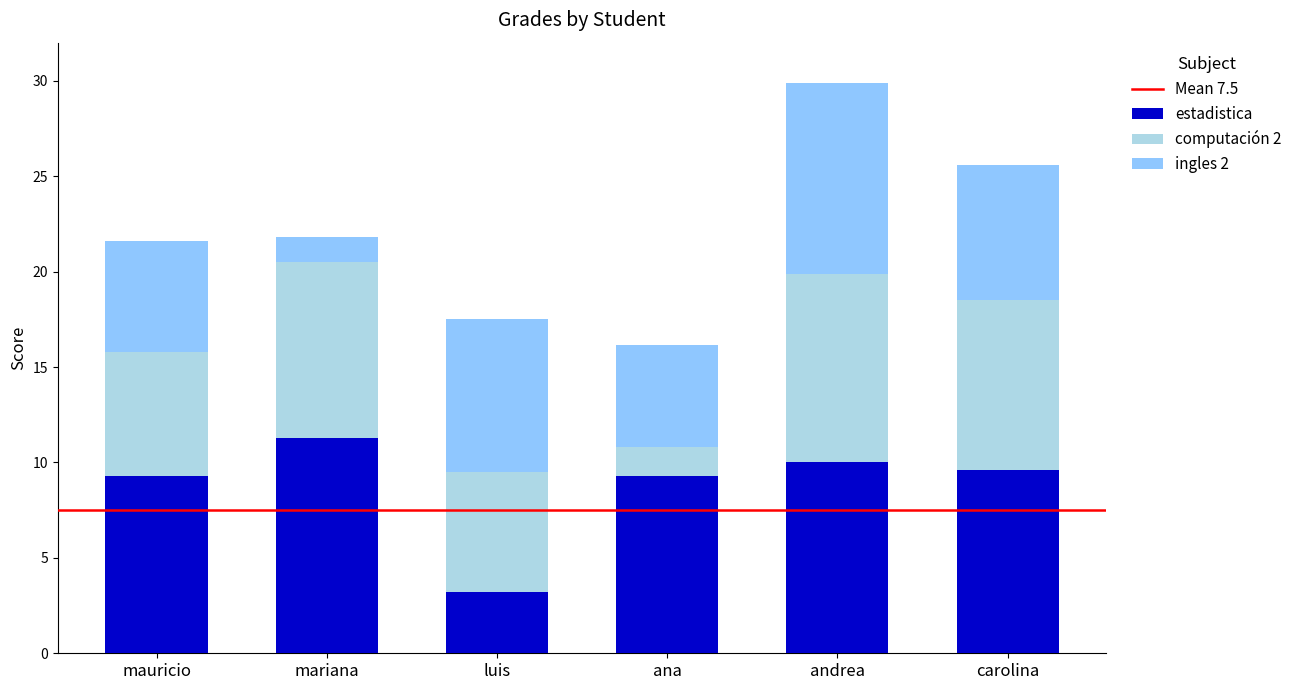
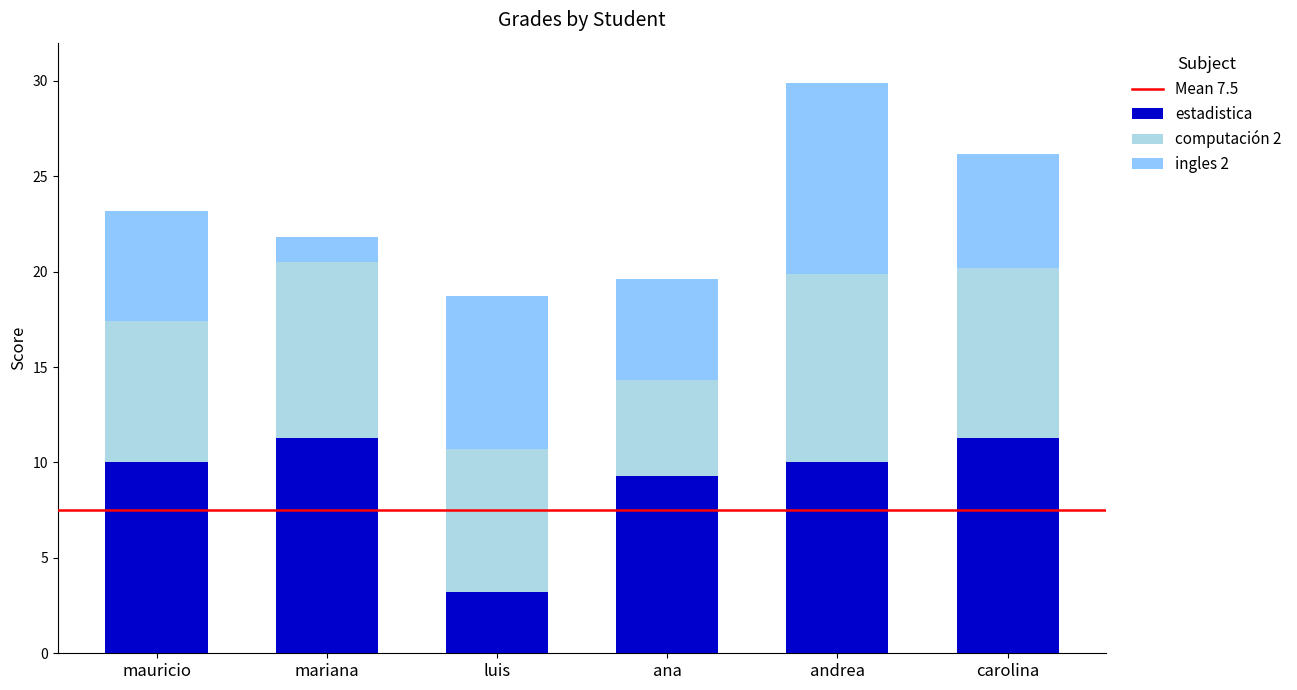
  {
    "estadistica": {
-     "mauricio": 9.3,
+     "mauricio": 10.0,
      "mariana": 11.3,
      "luis": 3.2,
      "ana": 9.3,
      "andrea": 10.0,
-     "carolina": 9.6
+     "carolina": 11.3
    },
    "computación 2": {
-     "mauricio": 6.5,
+     "mauricio": 7.4,
      "mariana": 9.2,
-     "luis": 6.3,
-     "ana": 1.5,
+     "luis": 7.5,
+     "ana": 5.0,
      "andrea": 9.9,
      "carolina": 8.9
    },
    "ingles 2": {
      "mauricio": 5.8,
      "mariana": 1.3,
      "luis": 8.0,
      "ana": 5.3,
      "andrea": 10.0,
-     "carolina": 7.1
+     "carolina": 6.0
    }
  }
